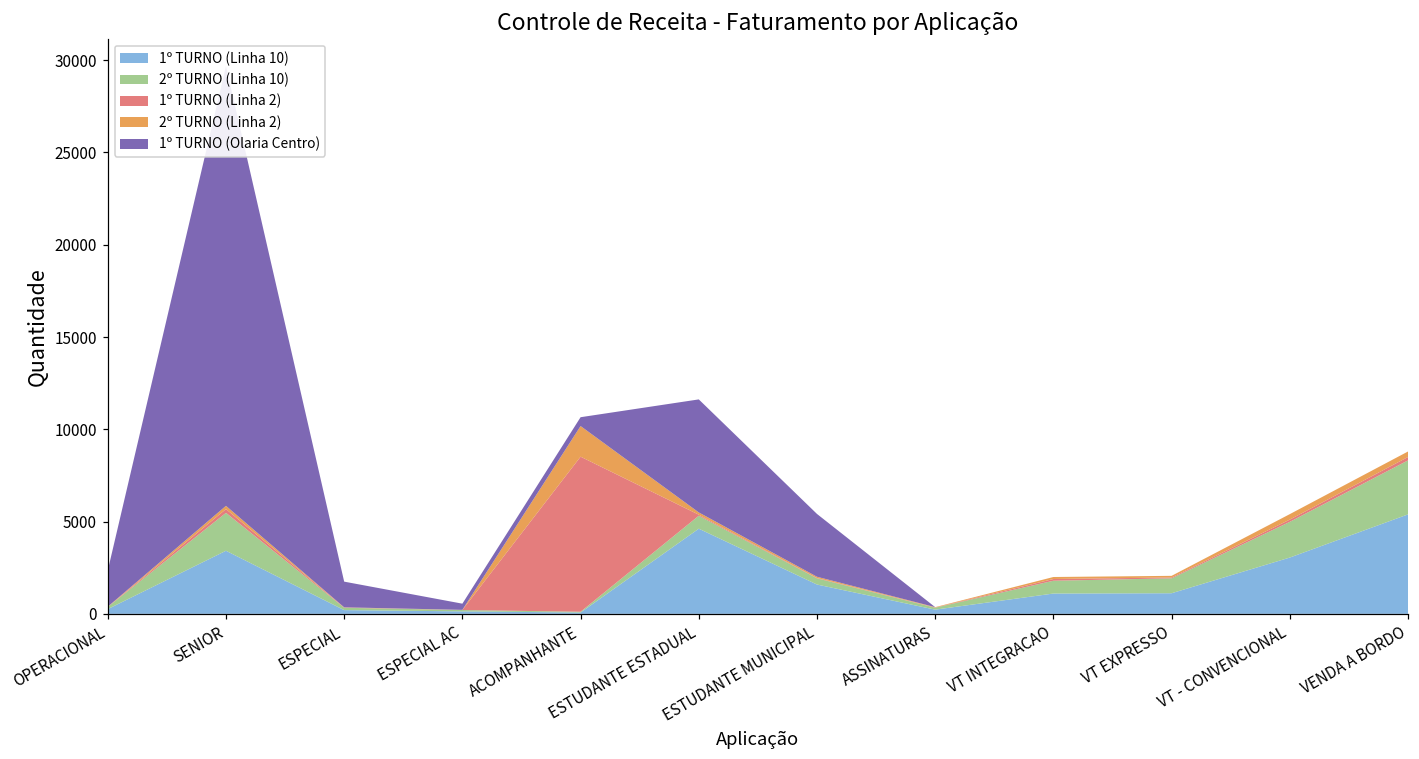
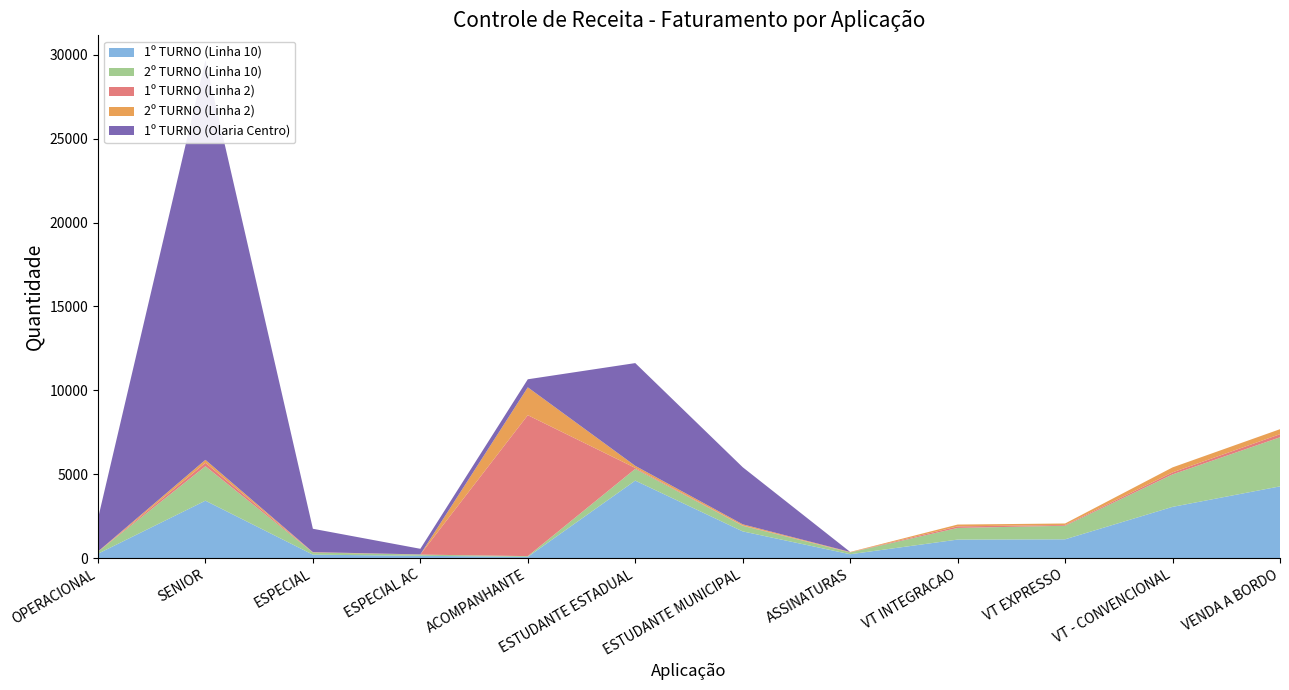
  {
    "1º TURNO (Linha 10)": {
      "SENIOR": 3400,
      "ESTUDANTE ESTADUAL": 4600,
      "ESTUDANTE MUNICIPAL": 1600,
      "VT INTEGRACAO": 1100,
      "VT EXPRESSO": 1100,
      "VT - CONVENCIONAL": 3100,
-     "VENDA A BORDO": 5400
+     "VENDA A BORDO": 4300
    },
    "2º TURNO (Linha 10)": {
      "SENIOR": 2100,
      "VENDA A BORDO": 2900
    },
    "1º TURNO (Linha 2)": {
      "SENIOR": 200,
      "ACOMPANHANTE": 8400,
      "VENDA A BORDO": 200
    },
    "2º TURNO (Linha 2)": {
      "SENIOR": 200,
      "ACOMPANHANTE": 1700
    },
    "1º TURNO (Olaria Centro)": {
      "OPERACIONAL": 2000,
      "ESPECIAL": 1400,
      "ESPECIAL AC": 300,
      "ACOMPANHANTE": 500,
      "ESTUDANTE ESTADUAL": 6100,
      "ESTUDANTE MUNICIPAL": 3400
    }
  }
